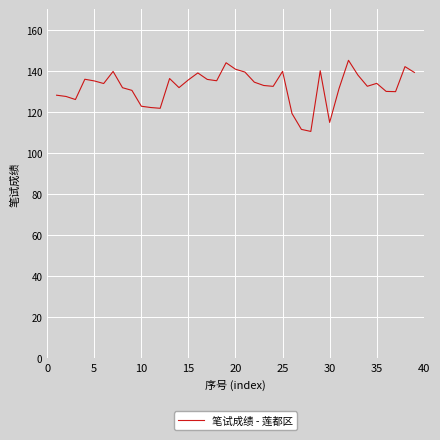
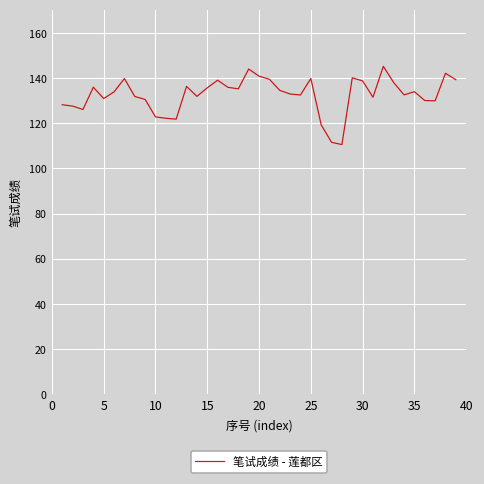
  {
-   "5": 135,
+   "5": 131,
    "10": 123,
    "15": 136,
    "20": 141,
    "25": 140,
-   "30": 115,
+   "30": 139,
    "35": 134
  }
